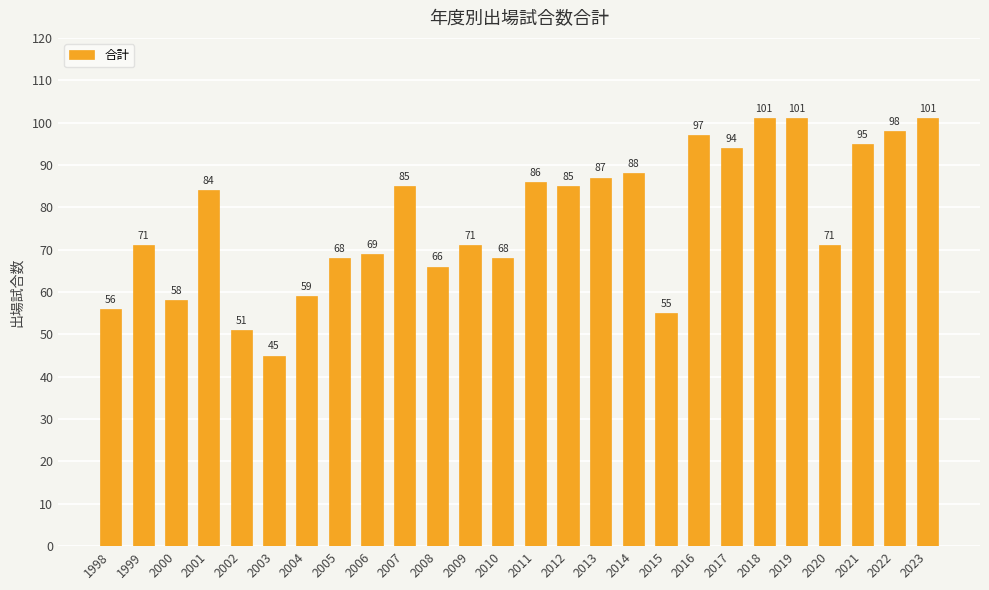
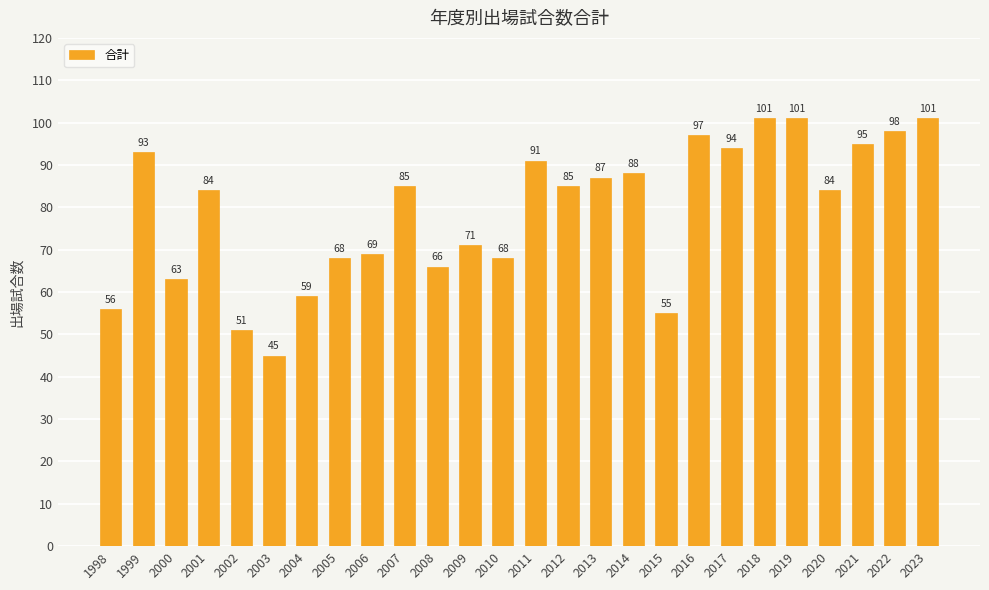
  {
    "1998": 56,
-   "1999": 71,
-   "2000": 58,
+   "1999": 93,
+   "2000": 63,
    "2001": 84,
    "2002": 51,
    "2003": 45,
    "2004": 59,
    "2005": 68,
    "2006": 69,
    "2007": 85,
    "2008": 66,
    "2009": 71,
    "2010": 68,
-   "2011": 86,
+   "2011": 91,
    "2012": 85,
    "2013": 87,
    "2014": 88,
    "2015": 55,
    "2016": 97,
    "2017": 94,
    "2018": 101,
    "2019": 101,
-   "2020": 71,
+   "2020": 84,
    "2021": 95,
    "2022": 98,
    "2023": 101
  }
